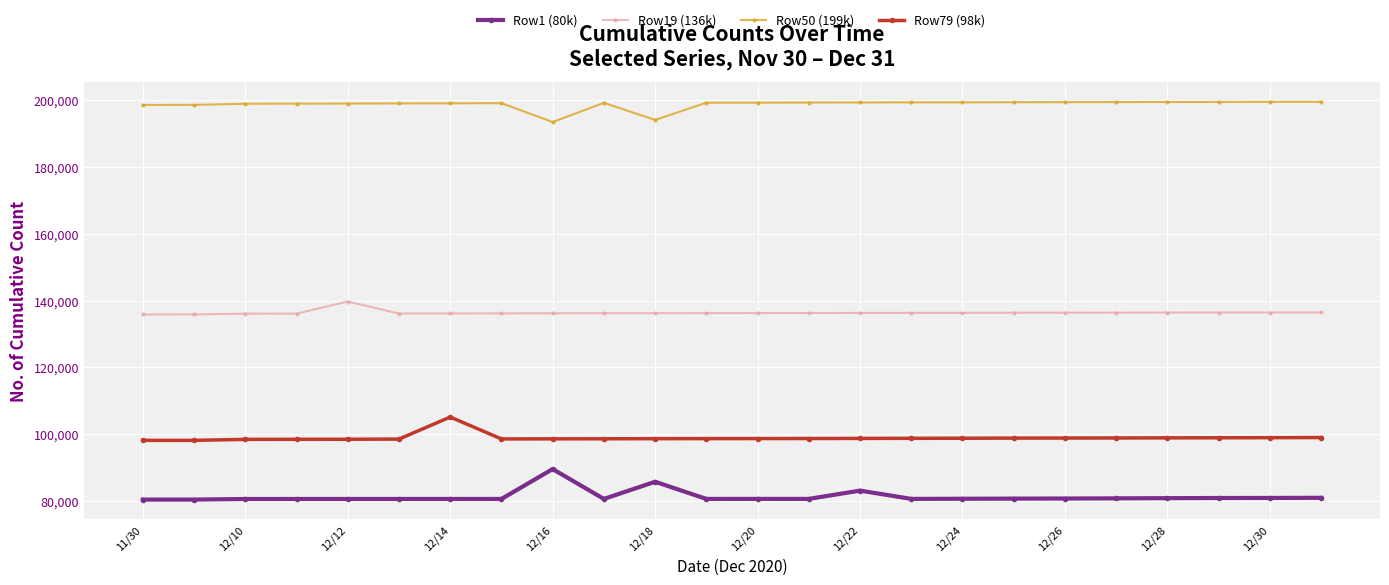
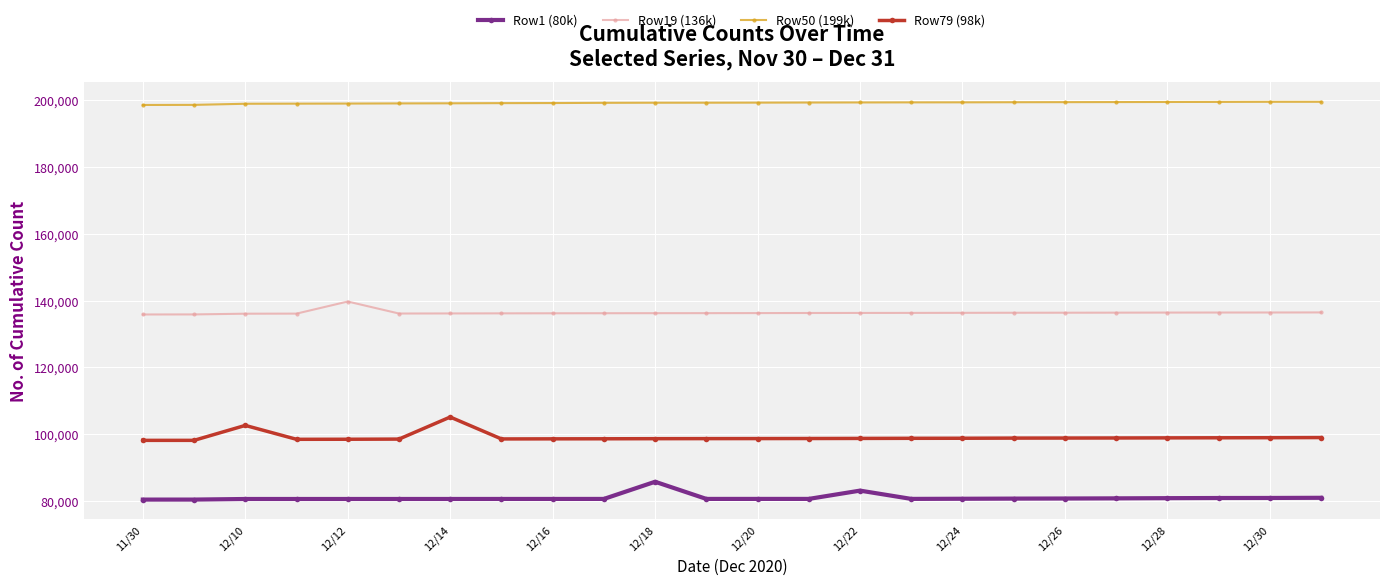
  {
    "Row1 (80k)": {
      "11/30": "80,000",
      "12/10": "81,000",
      "12/12": "81,000",
      "12/14": "81,000",
-     "12/16": "90,000",
+     "12/16": "81,000",
      "12/18": "86,000",
      "12/20": "81,000",
      "12/22": "83,000",
      "12/24": "81,000",
      "12/26": "81,000",
      "12/28": "81,000",
      "12/30": "81,000"
    },
    "Row19 (136k)": {
      "11/30": "136,000",
      "12/10": "136,000",
      "12/12": "140,000",
      "12/14": "136,000",
      "12/16": "136,000",
      "12/18": "136,000",
      "12/20": "136,000",
      "12/22": "136,000",
      "12/24": "136,000",
      "12/26": "136,000",
      "12/28": "136,000",
      "12/30": "136,000"
    },
    "Row50 (199k)": {
      "11/30": "199,000",
      "12/10": "199,000",
      "12/12": "199,000",
      "12/14": "199,000",
-     "12/16": "194,000",
-     "12/18": "194,000",
+     "12/16": "199,000",
+     "12/18": "199,000",
      "12/20": "199,000",
      "12/22": "199,000",
      "12/24": "199,000",
      "12/26": "199,000",
      "12/28": "200,000",
      "12/30": "200,000"
    },
    "Row79 (98k)": {
      "11/30": "98,000",
-     "12/10": "98,000",
+     "12/10": "103,000",
      "12/12": "98,000",
      "12/14": "105,000",
      "12/16": "99,000",
      "12/18": "99,000",
      "12/20": "99,000",
      "12/22": "99,000",
      "12/24": "99,000",
      "12/26": "99,000",
      "12/28": "99,000",
      "12/30": "99,000"
    }
  }
